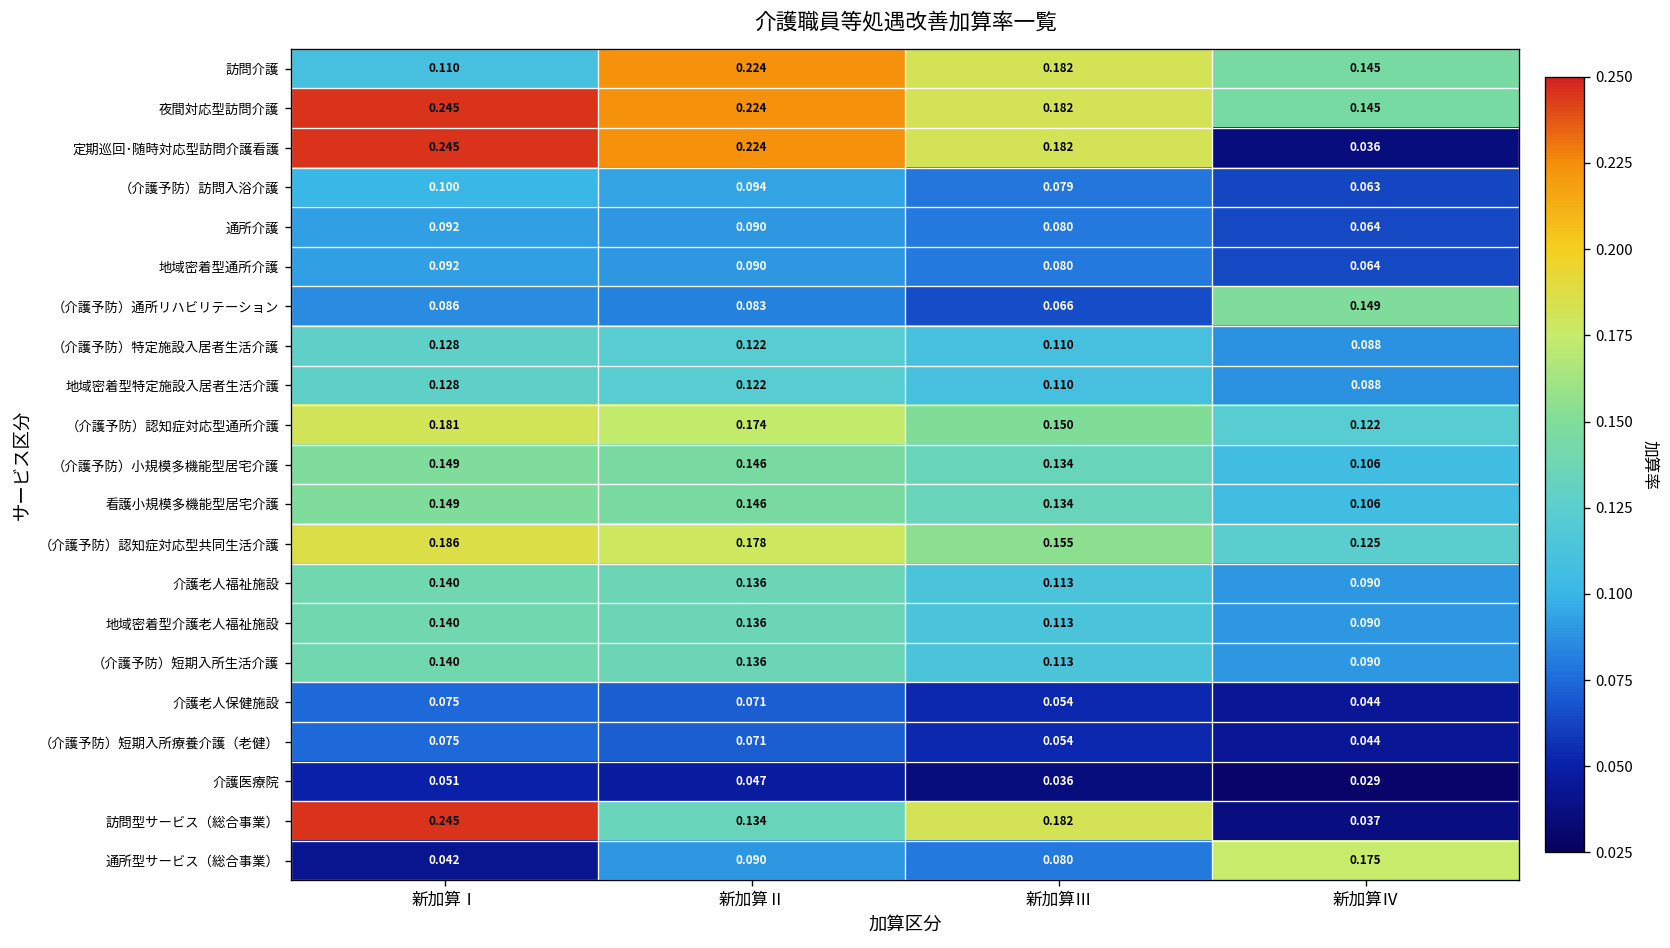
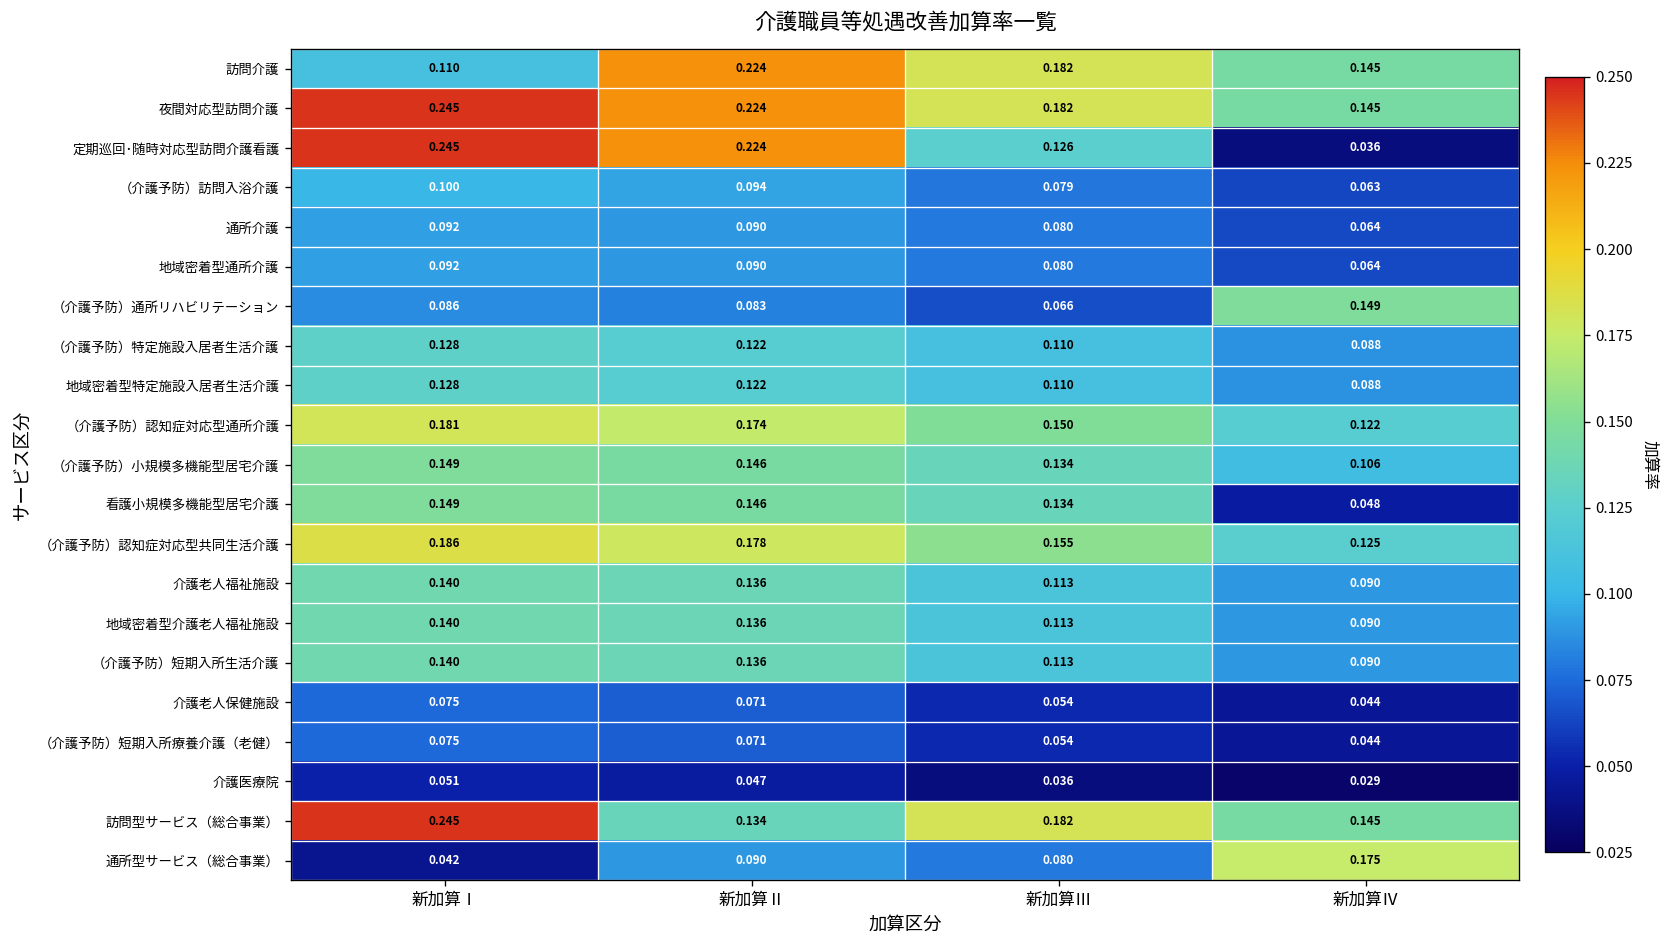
  {
    "訪問介護": {
      "新加算Ⅰ": 0.110,
      "新加算Ⅱ": 0.224,
      "新加算Ⅲ": 0.182,
      "新加算Ⅳ": 0.145
    },
    "夜間対応型訪問介護": {
      "新加算Ⅰ": 0.245,
      "新加算Ⅱ": 0.224,
      "新加算Ⅲ": 0.182,
      "新加算Ⅳ": 0.145
    },
    "定期巡回･随時対応型訪問介護看護": {
      "新加算Ⅰ": 0.245,
      "新加算Ⅱ": 0.224,
-     "新加算Ⅲ": 0.182,
+     "新加算Ⅲ": 0.126,
      "新加算Ⅳ": 0.036
    },
    "（介護予防）訪問入浴介護": {
      "新加算Ⅰ": 0.100,
      "新加算Ⅱ": 0.094,
      "新加算Ⅲ": 0.079,
      "新加算Ⅳ": 0.063
    },
    "通所介護": {
      "新加算Ⅰ": 0.092,
      "新加算Ⅱ": 0.090,
      "新加算Ⅲ": 0.080,
      "新加算Ⅳ": 0.064
    },
    "地域密着型通所介護": {
      "新加算Ⅰ": 0.092,
      "新加算Ⅱ": 0.090,
      "新加算Ⅲ": 0.080,
      "新加算Ⅳ": 0.064
    },
    "（介護予防）通所リハビリテーション": {
      "新加算Ⅰ": 0.086,
      "新加算Ⅱ": 0.083,
      "新加算Ⅲ": 0.066,
      "新加算Ⅳ": 0.149
    },
    "（介護予防）特定施設入居者生活介護": {
      "新加算Ⅰ": 0.128,
      "新加算Ⅱ": 0.122,
      "新加算Ⅲ": 0.110,
      "新加算Ⅳ": 0.088
    },
    "地域密着型特定施設入居者生活介護": {
      "新加算Ⅰ": 0.128,
      "新加算Ⅱ": 0.122,
      "新加算Ⅲ": 0.110,
      "新加算Ⅳ": 0.088
    },
    "（介護予防）認知症対応型通所介護": {
      "新加算Ⅰ": 0.181,
      "新加算Ⅱ": 0.174,
      "新加算Ⅲ": 0.150,
      "新加算Ⅳ": 0.122
    },
    "（介護予防）小規模多機能型居宅介護": {
      "新加算Ⅰ": 0.149,
      "新加算Ⅱ": 0.146,
      "新加算Ⅲ": 0.134,
      "新加算Ⅳ": 0.106
    },
    "看護小規模多機能型居宅介護": {
      "新加算Ⅰ": 0.149,
      "新加算Ⅱ": 0.146,
      "新加算Ⅲ": 0.134,
-     "新加算Ⅳ": 0.106
+     "新加算Ⅳ": 0.048
    },
    "（介護予防）認知症対応型共同生活介護": {
      "新加算Ⅰ": 0.186,
      "新加算Ⅱ": 0.178,
      "新加算Ⅲ": 0.155,
      "新加算Ⅳ": 0.125
    },
    "介護老人福祉施設": {
      "新加算Ⅰ": 0.140,
      "新加算Ⅱ": 0.136,
      "新加算Ⅲ": 0.113,
      "新加算Ⅳ": 0.090
    },
    "地域密着型介護老人福祉施設": {
      "新加算Ⅰ": 0.140,
      "新加算Ⅱ": 0.136,
      "新加算Ⅲ": 0.113,
      "新加算Ⅳ": 0.090
    },
    "（介護予防）短期入所生活介護": {
      "新加算Ⅰ": 0.140,
      "新加算Ⅱ": 0.136,
      "新加算Ⅲ": 0.113,
      "新加算Ⅳ": 0.090
    },
    "介護老人保健施設": {
      "新加算Ⅰ": 0.075,
      "新加算Ⅱ": 0.071,
      "新加算Ⅲ": 0.054,
      "新加算Ⅳ": 0.044
    },
    "（介護予防）短期入所療養介護（老健）": {
      "新加算Ⅰ": 0.075,
      "新加算Ⅱ": 0.071,
      "新加算Ⅲ": 0.054,
      "新加算Ⅳ": 0.044
    },
    "介護医療院": {
      "新加算Ⅰ": 0.051,
      "新加算Ⅱ": 0.047,
      "新加算Ⅲ": 0.036,
      "新加算Ⅳ": 0.029
    },
    "訪問型サービス（総合事業）": {
      "新加算Ⅰ": 0.245,
      "新加算Ⅱ": 0.134,
      "新加算Ⅲ": 0.182,
-     "新加算Ⅳ": 0.037
+     "新加算Ⅳ": 0.145
    },
    "通所型サービス（総合事業）": {
      "新加算Ⅰ": 0.042,
      "新加算Ⅱ": 0.090,
      "新加算Ⅲ": 0.080,
      "新加算Ⅳ": 0.175
    }
  }
